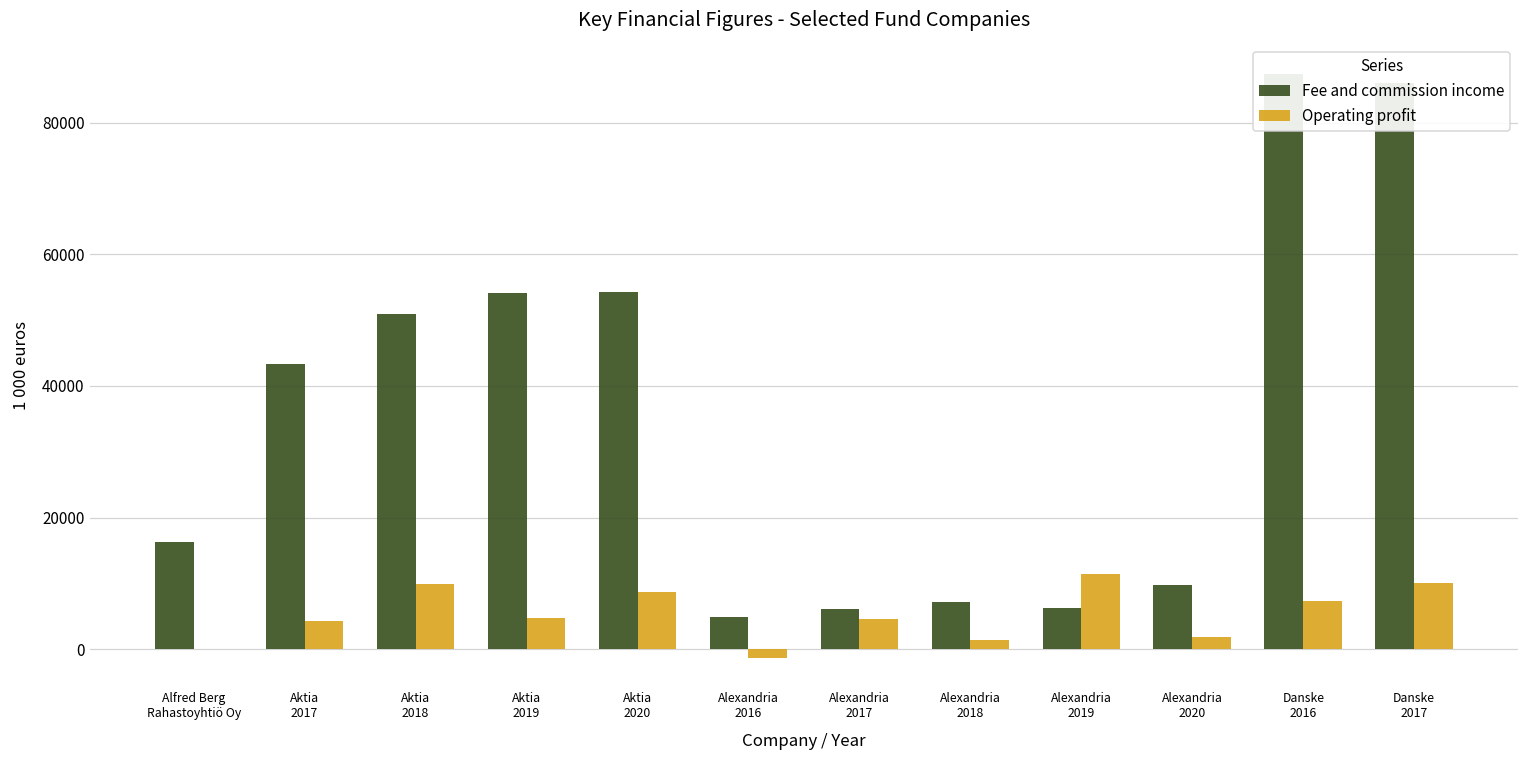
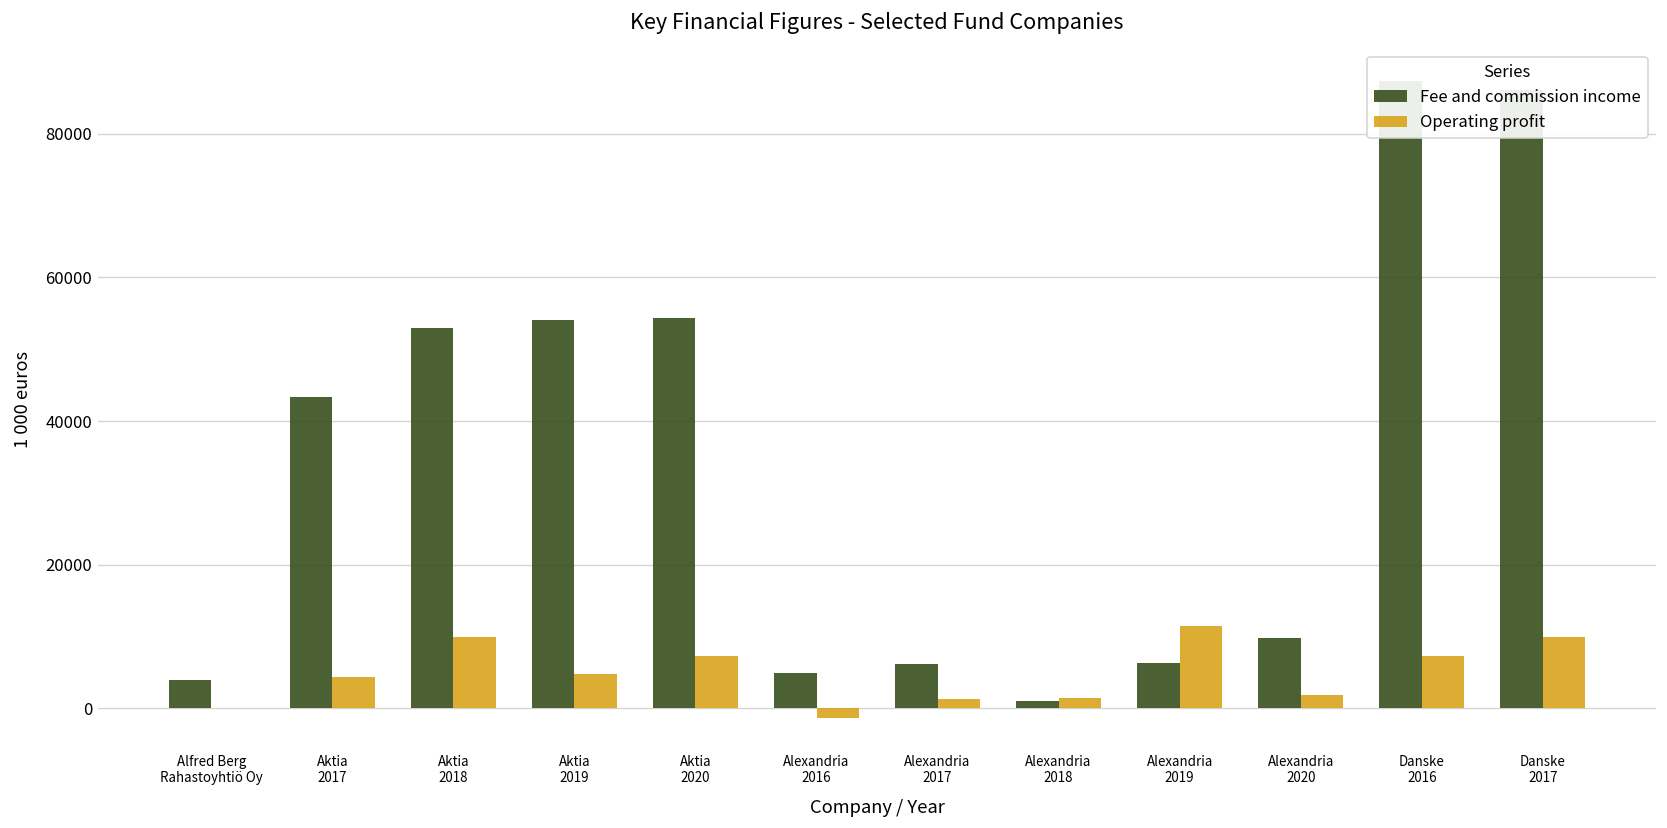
  {
    "Fee and commission income": {
-     "Alfred Berg Rahastoyhtiö Oy": 16000,
+     "Alfred Berg Rahastoyhtiö Oy": 4000,
      "Aktia 2017": 43000,
-     "Aktia 2018": 51000,
+     "Aktia 2018": 53000,
      "Aktia 2019": 54000,
      "Aktia 2020": 54000,
      "Alexandria 2016": 5000,
      "Alexandria 2017": 6000,
-     "Alexandria 2018": 7000,
+     "Alexandria 2018": 1000,
      "Alexandria 2019": 6000,
      "Alexandria 2020": 10000
    },
    "Operating profit": {
      "Aktia 2017": 4000,
      "Aktia 2018": 10000,
      "Aktia 2019": 5000,
-     "Aktia 2020": 9000,
+     "Aktia 2020": 7000,
      "Alexandria 2016": -1000,
-     "Alexandria 2017": 5000,
+     "Alexandria 2017": 1000,
      "Alexandria 2018": 1000,
      "Alexandria 2019": 11000,
      "Alexandria 2020": 2000,
      "Danske 2016": 7000,
      "Danske 2017": 10000
    }
  }
